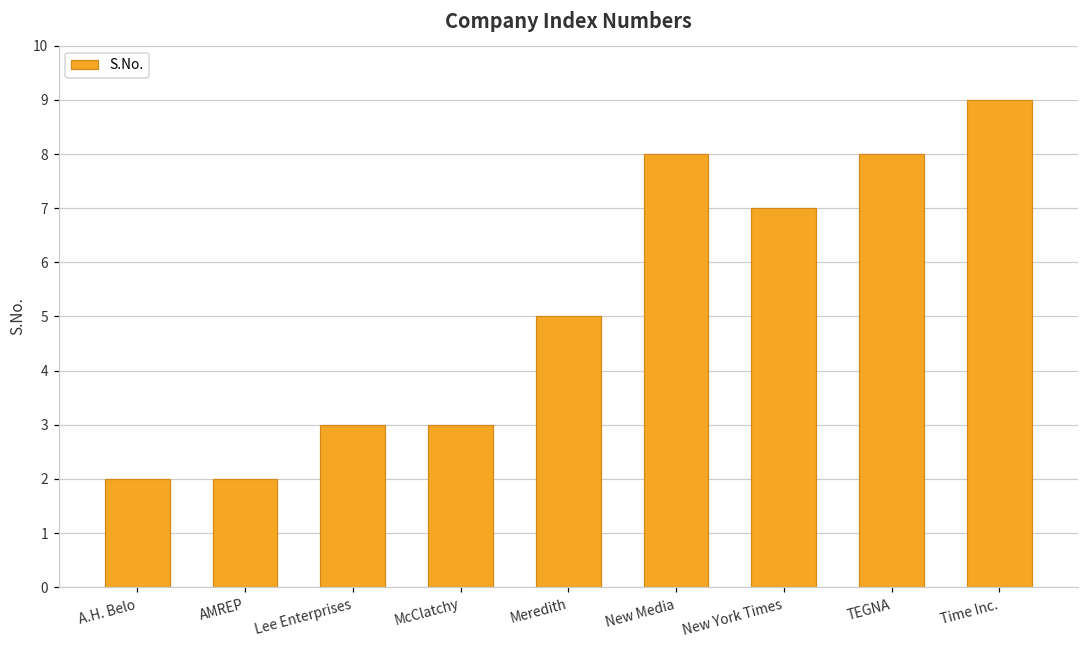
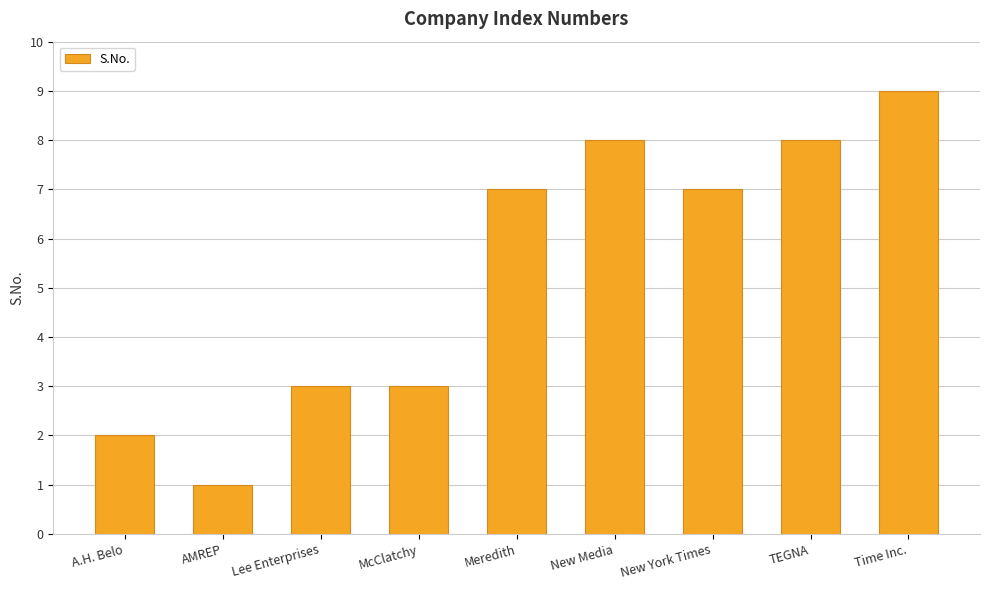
  {
    "A.H. Belo": 2,
-   "AMREP": 2,
+   "AMREP": 1,
    "Lee Enterprises": 3,
    "McClatchy": 3,
-   "Meredith": 5,
+   "Meredith": 7,
    "New Media": 8,
    "New York Times": 7,
    "TEGNA": 8,
    "Time Inc.": 9
  }
